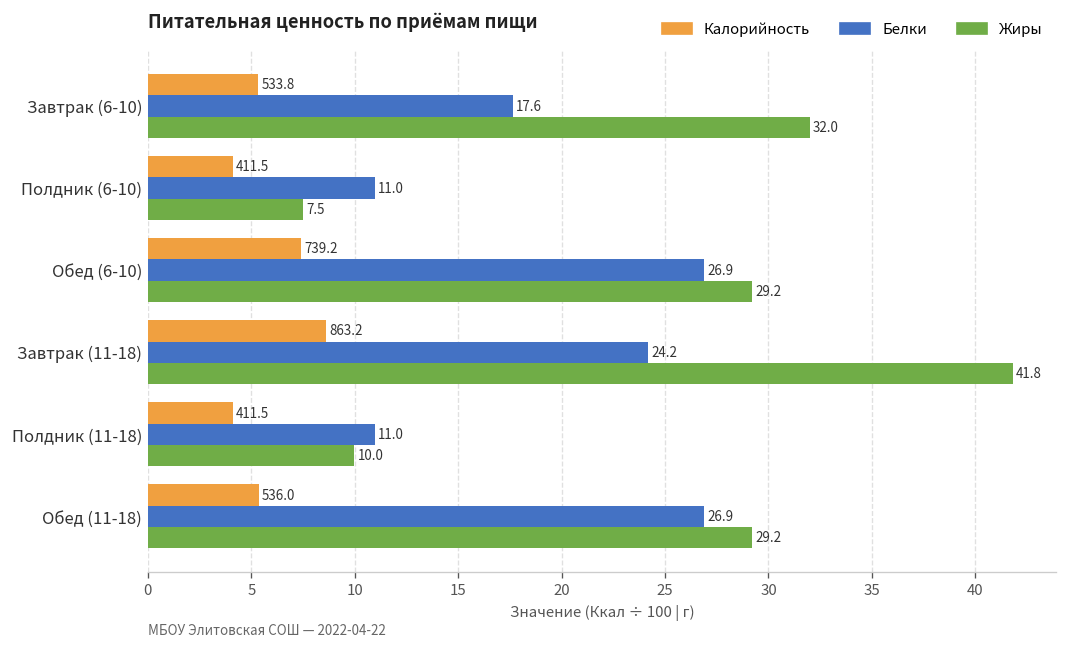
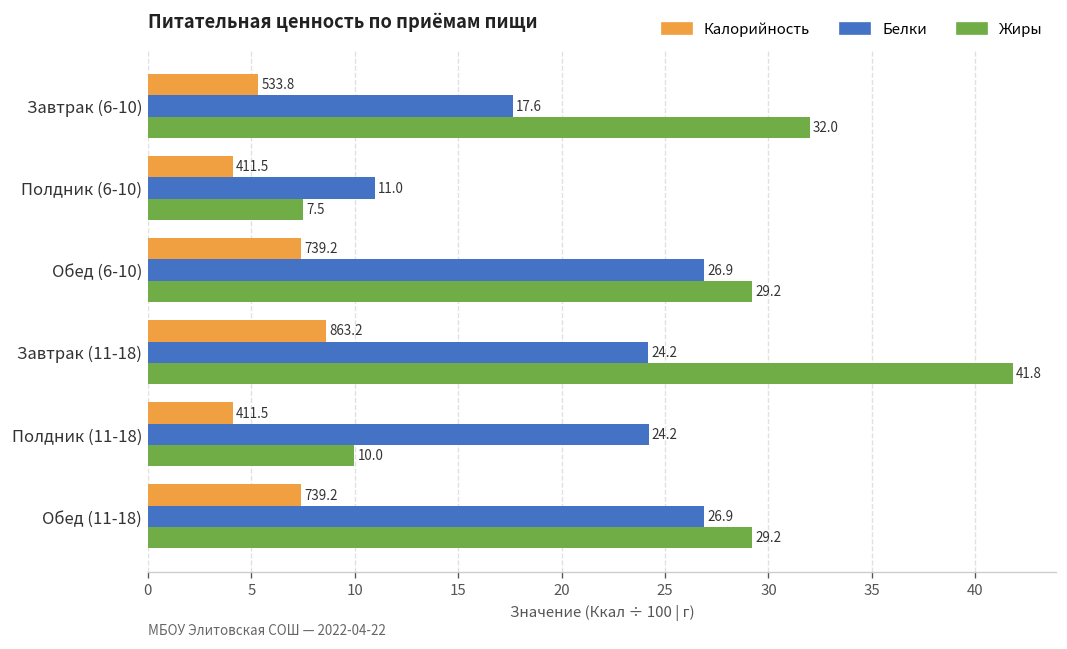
  {
    "Калорийность": {
-     "Обед (11-18)": 536.0
+     "Обед (11-18)": 739.2
    },
    "Белки": {
      "Завтрак (6-10)": 17.6,
      "Полдник (6-10)": 11.0,
      "Обед (6-10)": 26.9,
      "Завтрак (11-18)": 24.2,
-     "Полдник (11-18)": 11.0,
+     "Полдник (11-18)": 24.2,
      "Обед (11-18)": 26.9
    },
    "Жиры": {
      "Завтрак (6-10)": 32.0,
      "Полдник (6-10)": 7.5,
      "Обед (6-10)": 29.2,
      "Завтрак (11-18)": 41.8,
      "Полдник (11-18)": 10.0,
      "Обед (11-18)": 29.2
    }
  }
